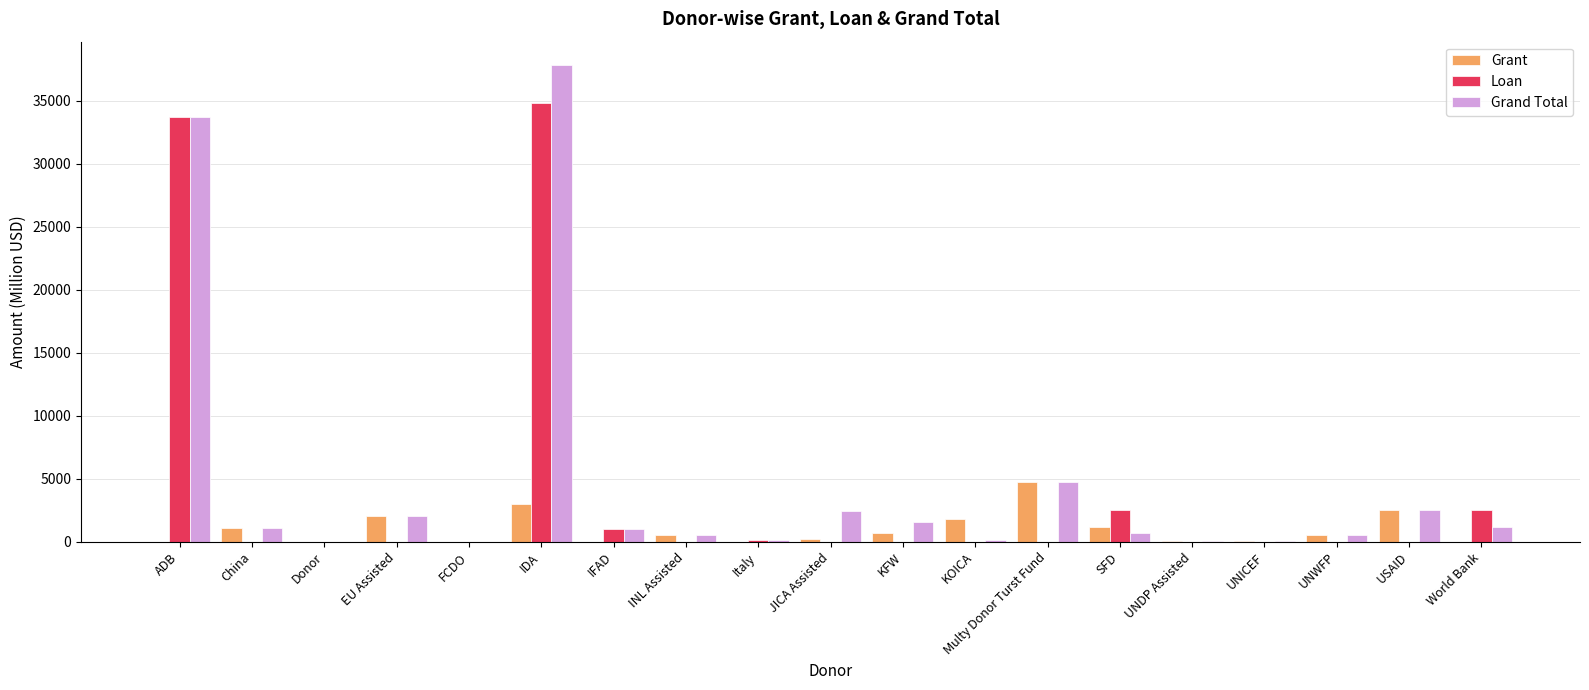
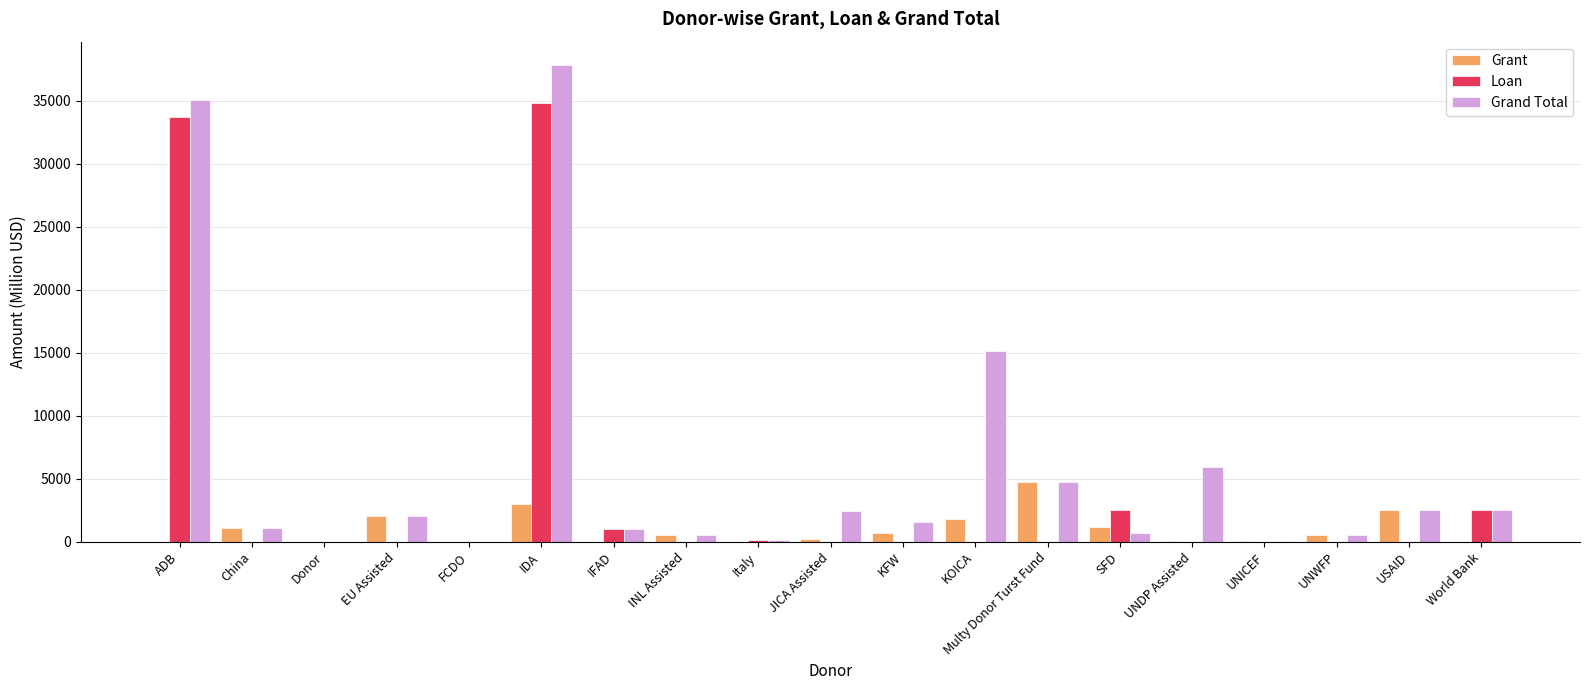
  {
    "Grant": {
      "ADB": 0,
      "China": 1100,
      "Donor": 0,
      "EU Assisted": 2000,
      "IDA": 3000,
      "IFAD": 0,
      "INL Assisted": 500,
      "Italy": 0,
      "JICA Assisted": 200,
      "KFW": 700,
      "KOICA": 1800,
      "Multy Donor Turst Fund": 4700,
      "SFD": 1100,
      "UNWFP": 500,
      "USAID": 2500,
      "World Bank": 0
    },
    "Loan": {
      "ADB": 33700,
      "China": 0,
      "EU Assisted": 0,
      "FCDO": 0,
      "IDA": 34800,
      "IFAD": 1000,
      "INL Assisted": 0,
      "KFW": 0,
      "KOICA": 0,
      "Multy Donor Turst Fund": 0,
      "SFD": 2500,
      "UNDP Assisted": 0,
      "UNICEF": 0,
      "UNWFP": 0,
      "USAID": 0,
      "World Bank": 2500
    },
    "Grand Total": {
-     "ADB": 33700,
+     "ADB": 35000,
      "China": 1100,
      "EU Assisted": 2000,
      "IDA": 37800,
      "IFAD": 1000,
      "INL Assisted": 500,
      "JICA Assisted": 2400,
      "KFW": 1500,
-     "KOICA": 100,
+     "KOICA": 15100,
      "Multy Donor Turst Fund": 4700,
      "SFD": 700,
-     "UNDP Assisted": 100,
+     "UNDP Assisted": 5900,
      "UNWFP": 500,
      "USAID": 2500,
-     "World Bank": 1200
+     "World Bank": 2500
    }
  }
